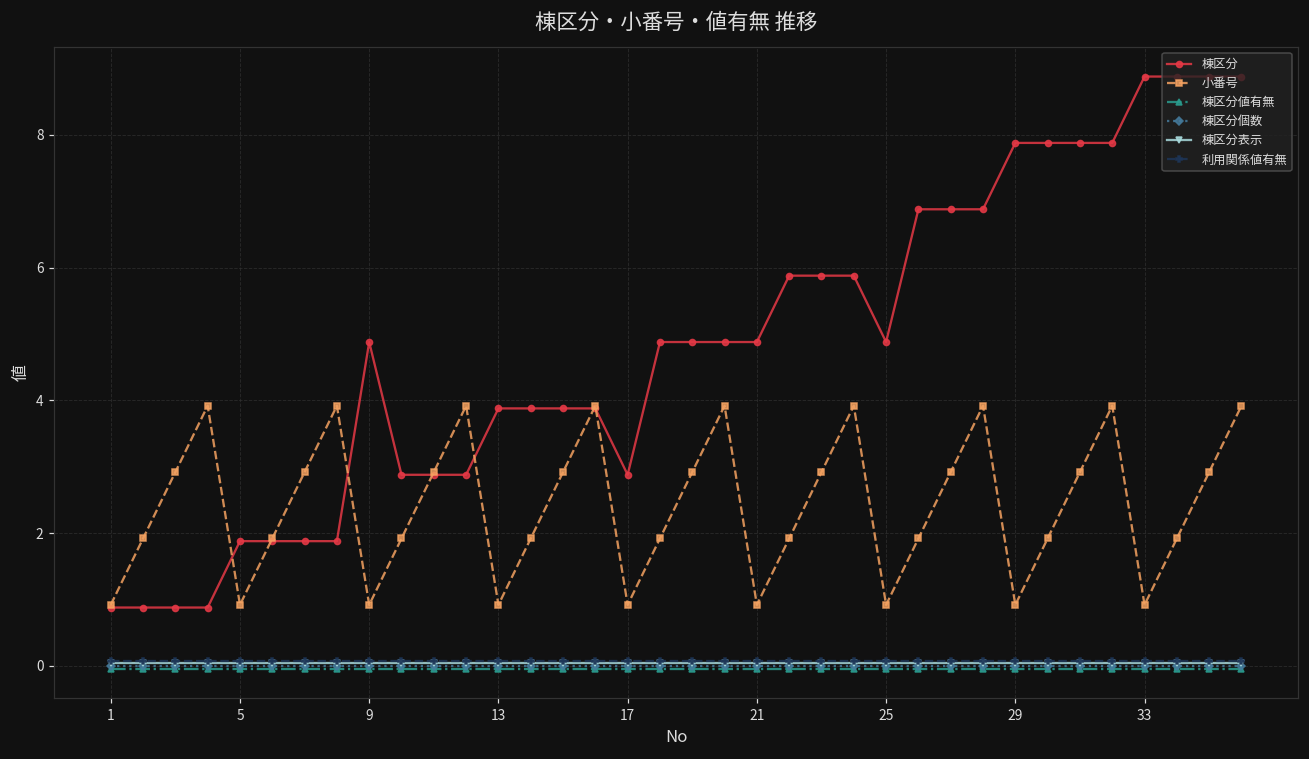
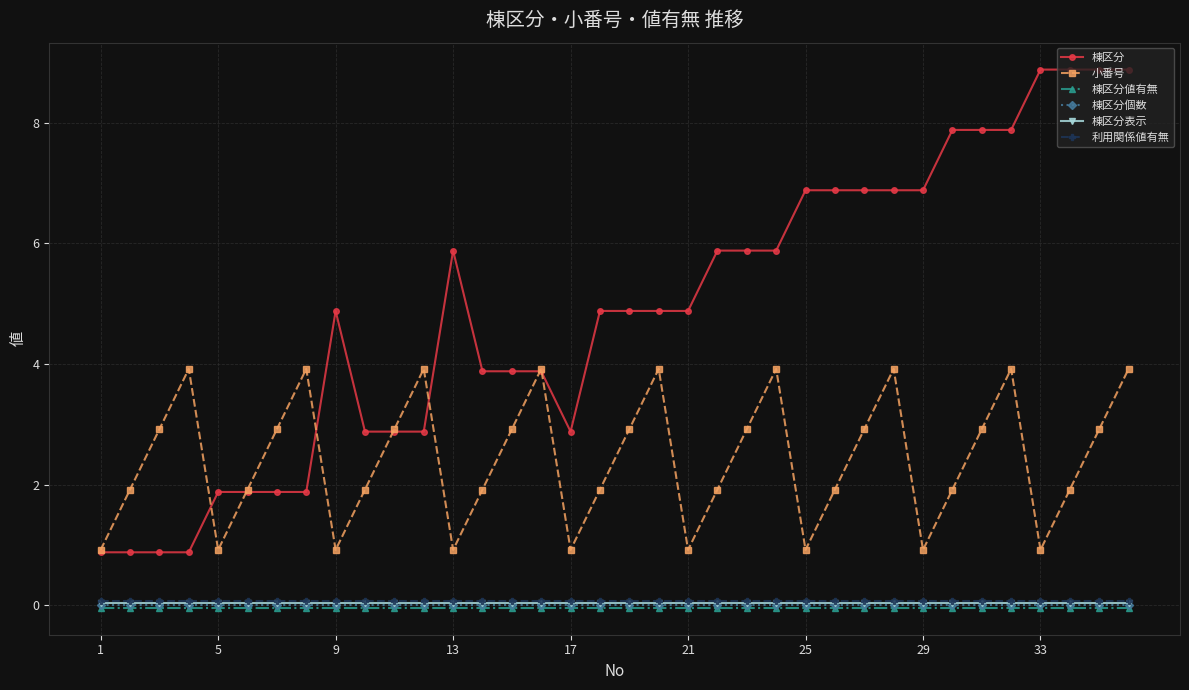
  {
    "棟区分": {
      "5": 1.9,
      "9": 4.9,
-     "13": 3.9,
+     "13": 5.9,
      "17": 2.9,
      "21": 4.9,
-     "25": 4.9,
-     "29": 7.9,
+     "25": 6.9,
+     "29": 6.9,
      "33": 8.9
    },
    "小番号": {
      "5": 0.9,
      "9": 0.9,
      "13": 0.9,
      "17": 0.9,
      "21": 0.9,
      "25": 0.9,
      "29": 0.9,
      "33": 0.9
    }
  }
